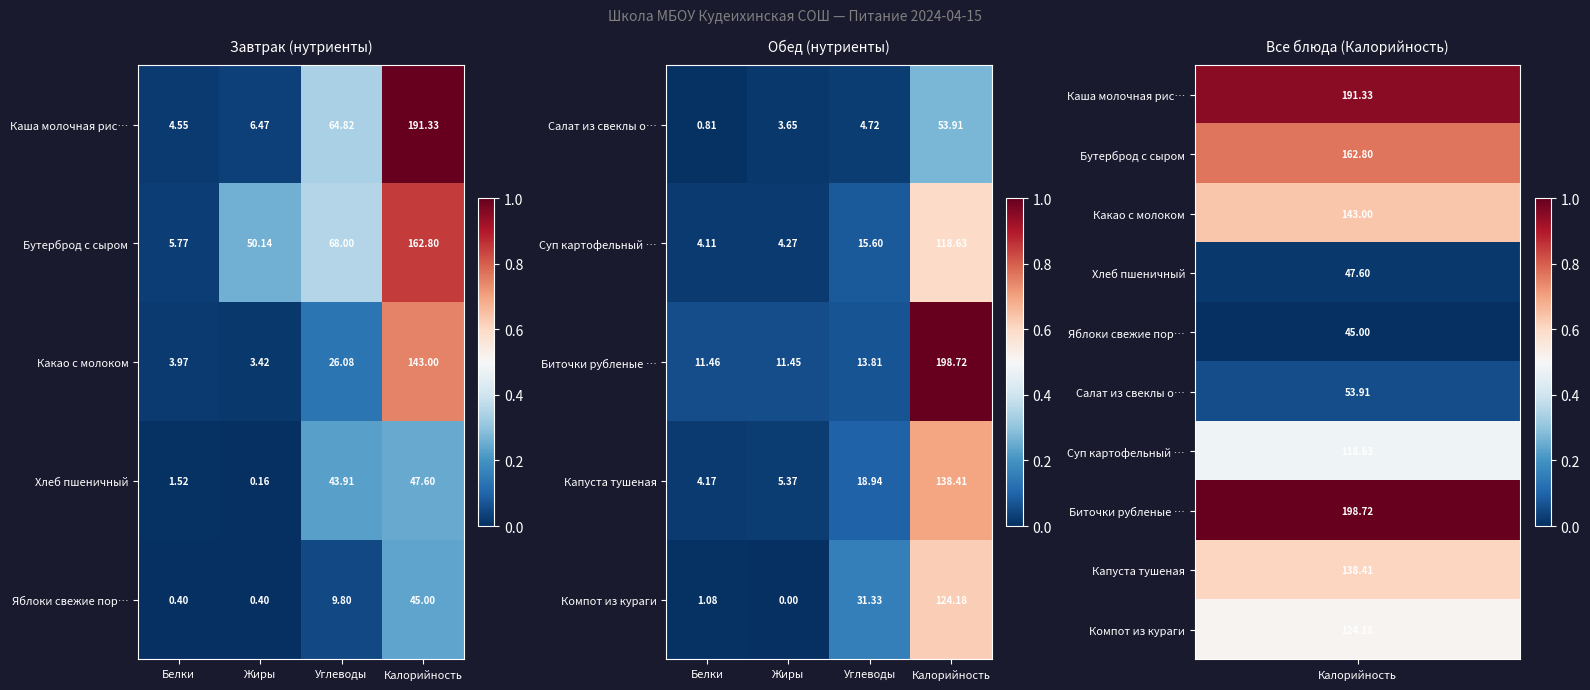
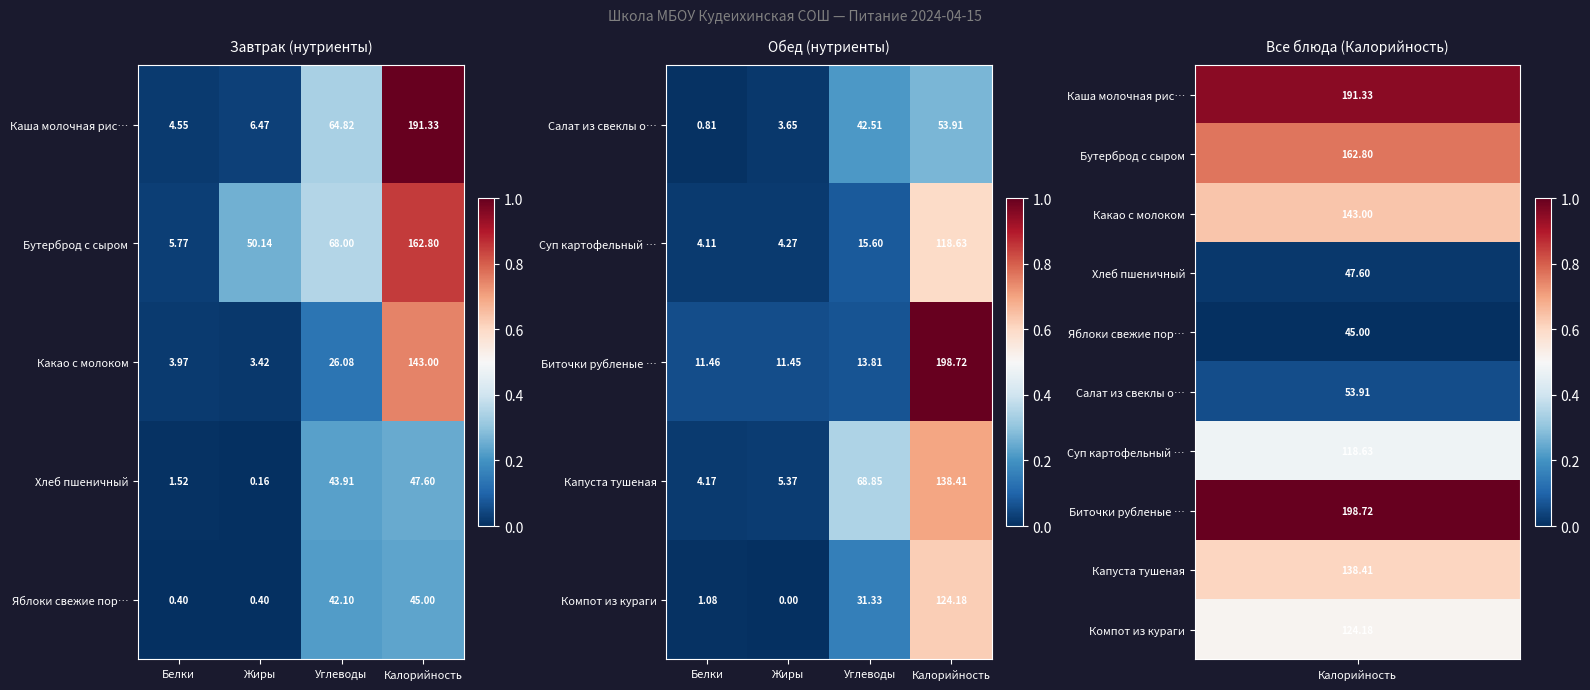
  {
    "Завтрак (нутриенты)": {
      "Каша молочная рис…": {
        "Белки": 4.55,
        "Жиры": 6.47,
        "Углеводы": 64.82,
        "Калорийность": 191.33
      },
      "Бутерброд с сыром": {
        "Белки": 5.77,
        "Жиры": 50.14,
        "Углеводы": 68.00,
        "Калорийность": 162.80
      },
      "Какао с молоком": {
        "Белки": 3.97,
        "Жиры": 3.42,
        "Углеводы": 26.08,
        "Калорийность": 143.00
      },
      "Хлеб пшеничный": {
        "Белки": 1.52,
        "Жиры": 0.16,
        "Углеводы": 43.91,
        "Калорийность": 47.60
      },
      "Яблоки свежие пор…": {
        "Белки": 0.40,
        "Жиры": 0.40,
-       "Углеводы": 9.80,
+       "Углеводы": 42.10,
        "Калорийность": 45.00
      }
    },
    "Обед (нутриенты)": {
      "Салат из свеклы о…": {
        "Белки": 0.81,
        "Жиры": 3.65,
-       "Углеводы": 4.72,
+       "Углеводы": 42.51,
        "Калорийность": 53.91
      },
      "Суп картофельный …": {
        "Белки": 4.11,
        "Жиры": 4.27,
        "Углеводы": 15.60,
        "Калорийность": 118.63
      },
      "Биточки рубленые …": {
        "Белки": 11.46,
        "Жиры": 11.45,
        "Углеводы": 13.81,
        "Калорийность": 198.72
      },
      "Капуста тушеная": {
        "Белки": 4.17,
        "Жиры": 5.37,
-       "Углеводы": 18.94,
+       "Углеводы": 68.85,
        "Калорийность": 138.41
      },
      "Компот из кураги": {
        "Белки": 1.08,
        "Жиры": 0.00,
        "Углеводы": 31.33,
        "Калорийность": 124.18
      }
    },
    "Все блюда (Калорийность)": {
      "Каша молочная рис…": {
        "Калорийность": 191.33
      },
      "Бутерброд с сыром": {
        "Калорийность": 162.80
      },
      "Какао с молоком": {
        "Калорийность": 143.00
      },
      "Хлеб пшеничный": {
        "Калорийность": 47.60
      },
      "Яблоки свежие пор…": {
        "Калорийность": 45.00
      },
      "Салат из свеклы о…": {
        "Калорийность": 53.91
      },
      "Биточки рубленые …": {
        "Калорийность": 198.72
      },
      "Капуста тушеная": {
        "Калорийность": 138.41
      }
    }
  }
